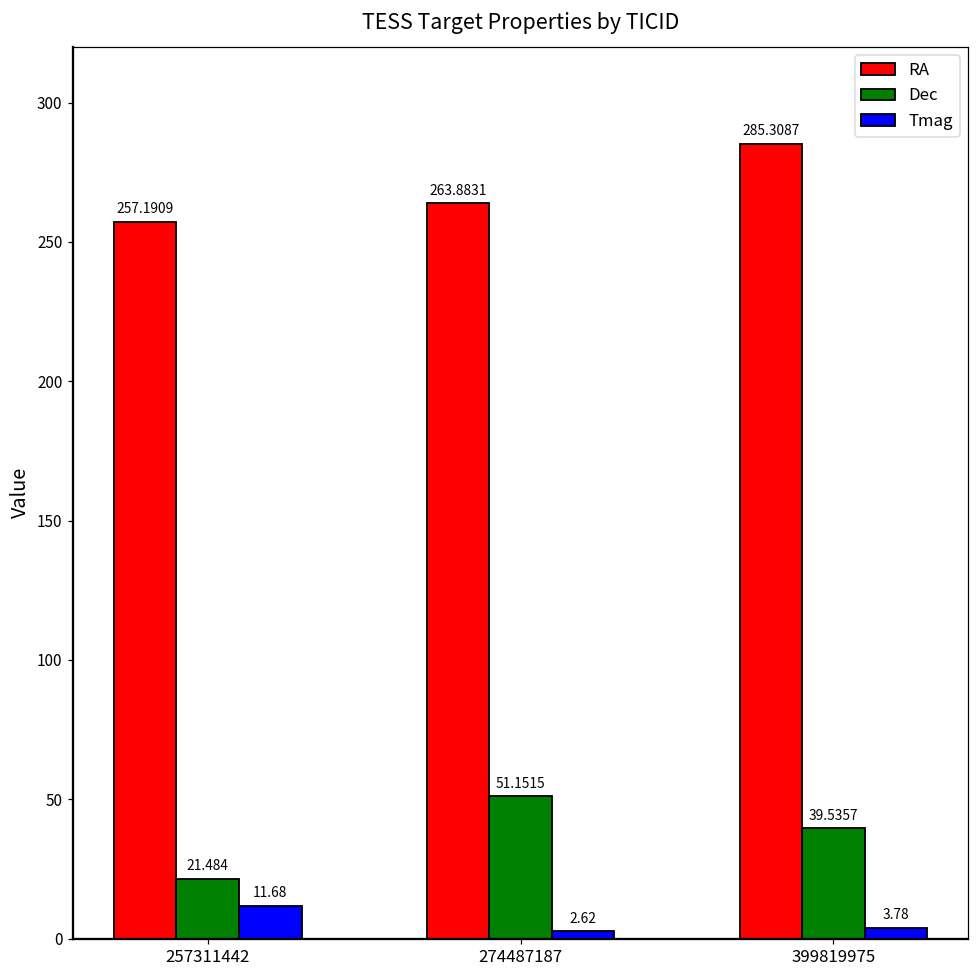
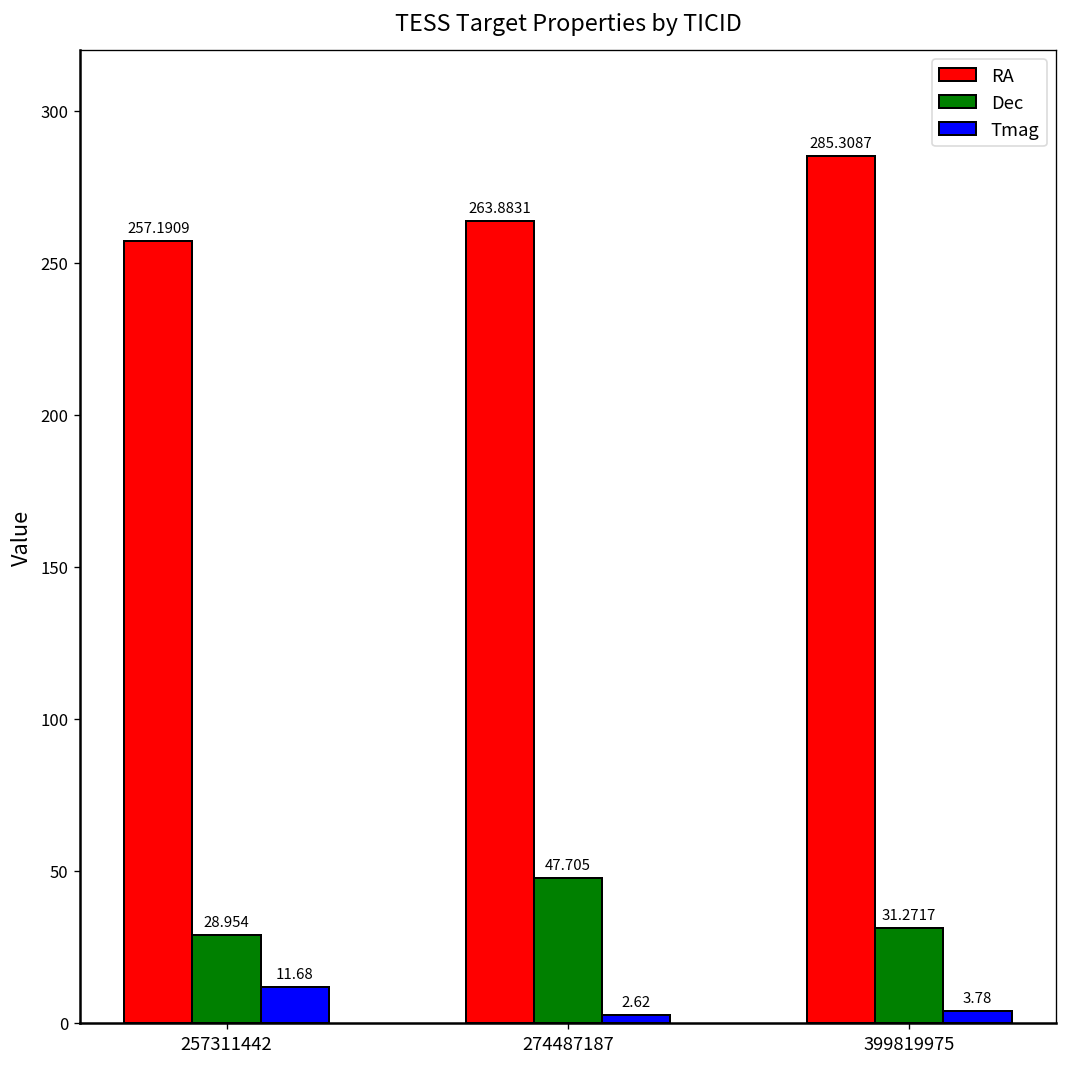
  {
    "RA": {
      "257311442": 257.1909,
      "274487187": 263.8831,
      "399819975": 285.3087
    },
    "Dec": {
-     "257311442": 21.484,
-     "274487187": 51.1515,
-     "399819975": 39.5357
+     "257311442": 28.954,
+     "274487187": 47.705,
+     "399819975": 31.2717
    },
    "Tmag": {
      "257311442": 11.68,
      "274487187": 2.62,
      "399819975": 3.78
    }
  }
